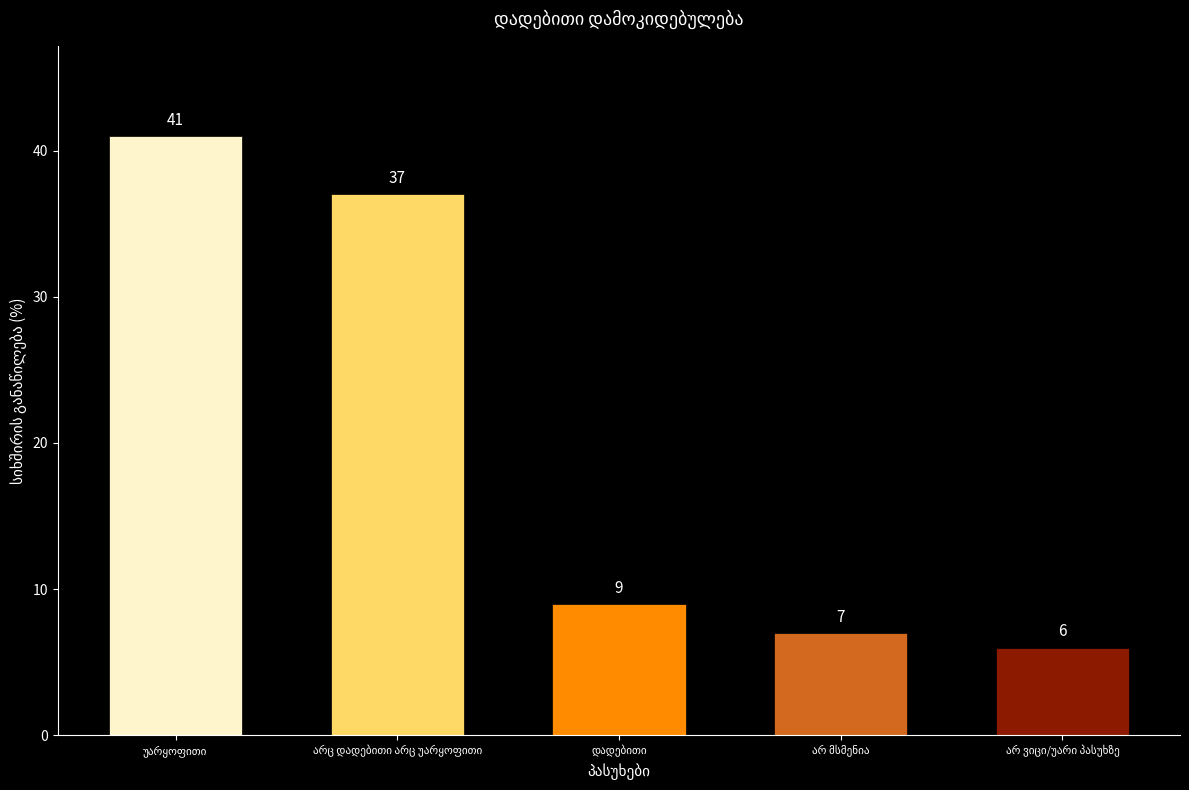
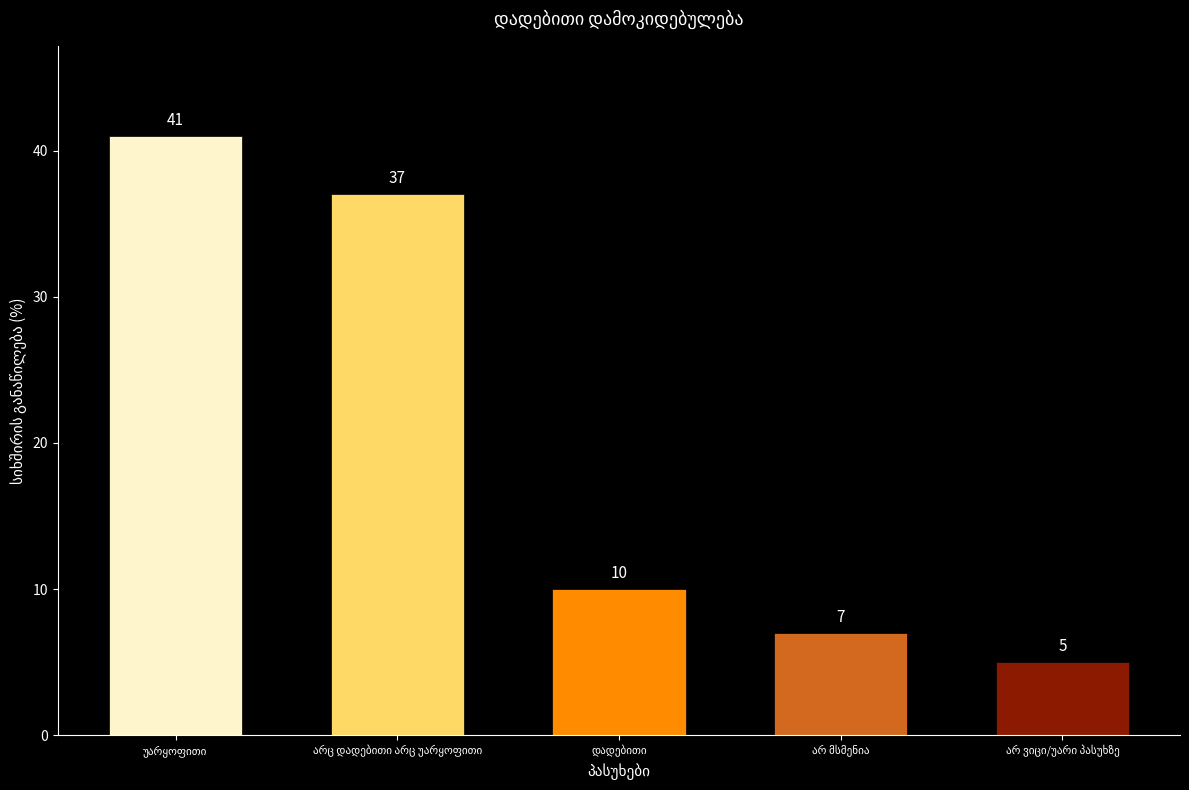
  {
    "უარყოფითი": 41,
    "არც დადებითი არც უარყოფითი": 37,
-   "დადებითი": 9,
+   "დადებითი": 10,
    "არ მსმენია": 7,
-   "არ ვიცი/უარი პასუხზე": 6
+   "არ ვიცი/უარი პასუხზე": 5
  }
